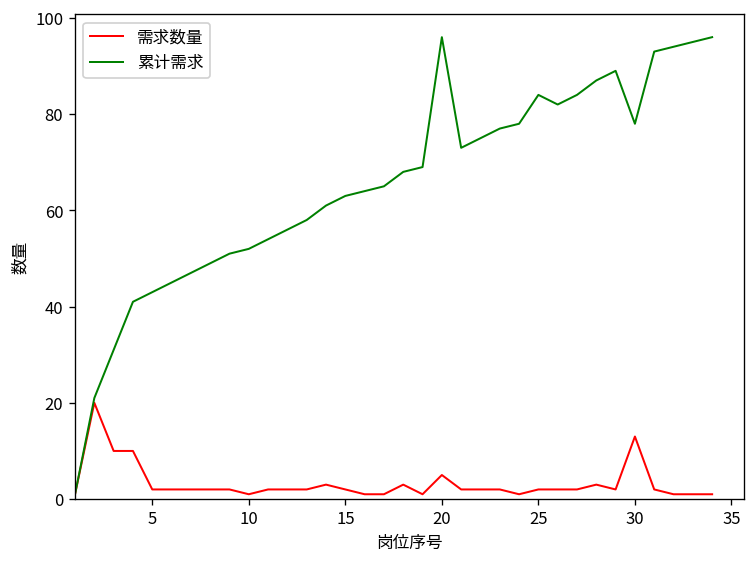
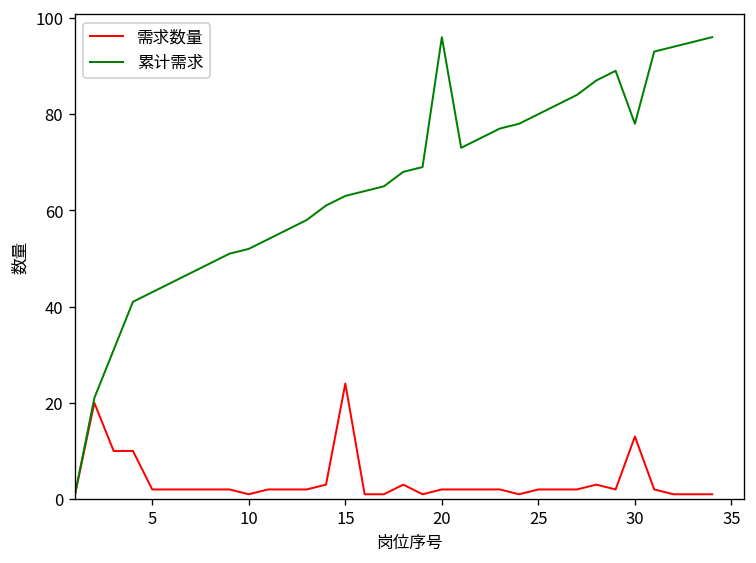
  {
    "需求数量": {
      "5": 2,
      "10": 1,
-     "15": 2,
-     "20": 5,
+     "15": 24,
+     "20": 2,
      "25": 2,
      "30": 13
    },
    "累计需求": {
      "5": 43,
      "10": 52,
      "15": 63,
      "20": 96,
-     "25": 84,
+     "25": 80,
      "30": 78
    }
  }
